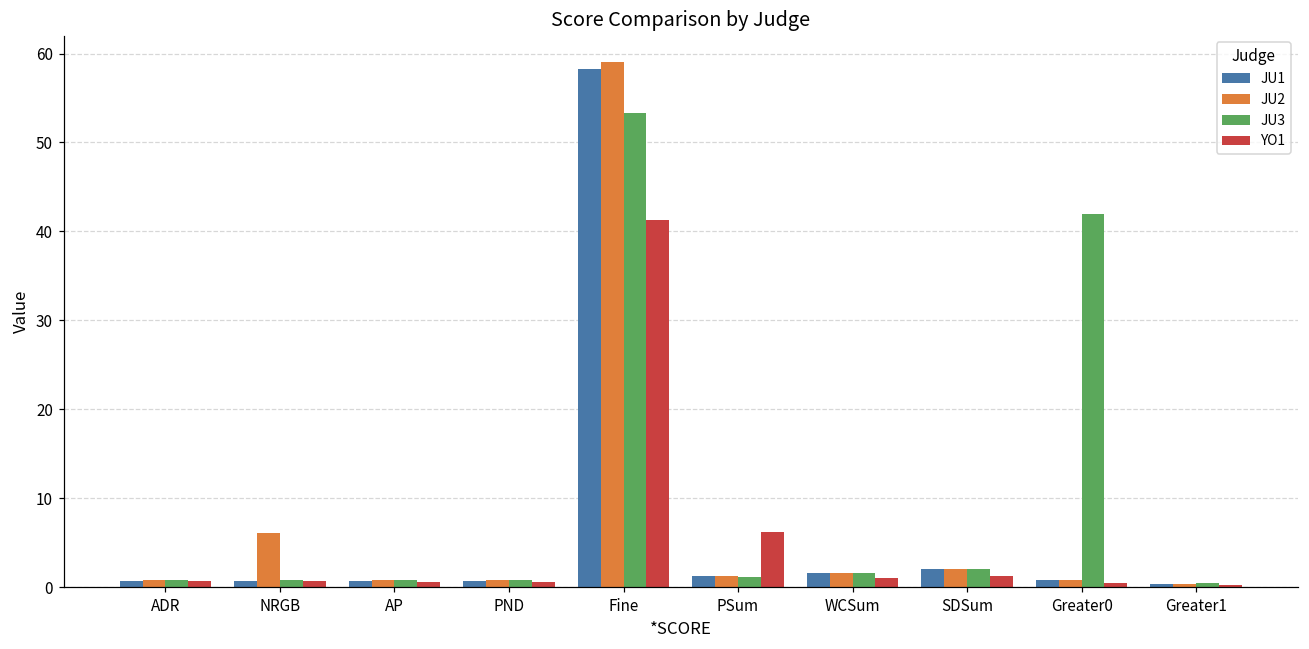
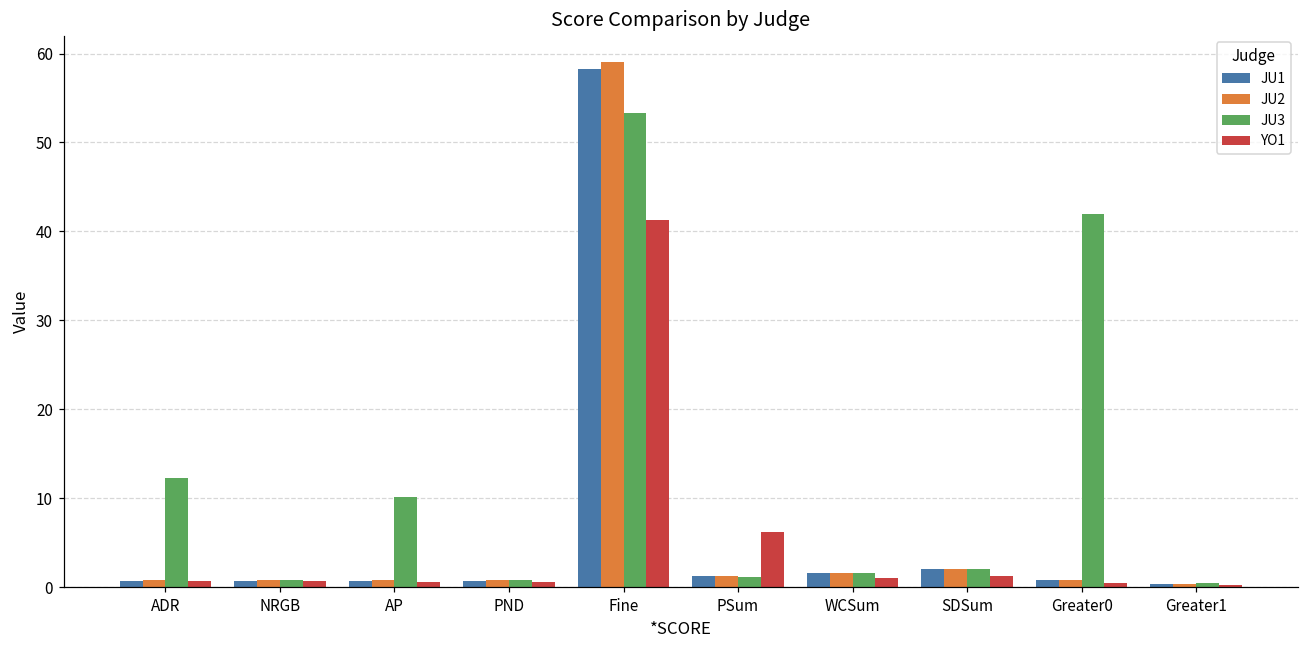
  {
    "JU1": {
      "ADR": 1,
      "NRGB": 1,
      "AP": 1,
      "PND": 1,
      "Fine": 58,
      "PSum": 1,
      "WCSum": 2,
      "SDSum": 2,
      "Greater0": 1,
      "Greater1": 0
    },
    "JU2": {
      "ADR": 1,
-     "NRGB": 6,
+     "NRGB": 1,
      "AP": 1,
      "PND": 1,
      "Fine": 59,
      "PSum": 1,
      "WCSum": 2,
      "SDSum": 2,
      "Greater0": 1,
      "Greater1": 0
    },
    "JU3": {
-     "ADR": 1,
+     "ADR": 12,
      "NRGB": 1,
-     "AP": 1,
+     "AP": 10,
      "PND": 1,
      "Fine": 53,
      "PSum": 1,
      "WCSum": 2,
      "SDSum": 2,
      "Greater0": 42,
      "Greater1": 0
    },
    "YO1": {
      "ADR": 1,
      "NRGB": 1,
      "AP": 1,
      "PND": 1,
      "Fine": 41,
      "PSum": 6,
      "WCSum": 1,
      "SDSum": 1,
      "Greater0": 0
    }
  }
